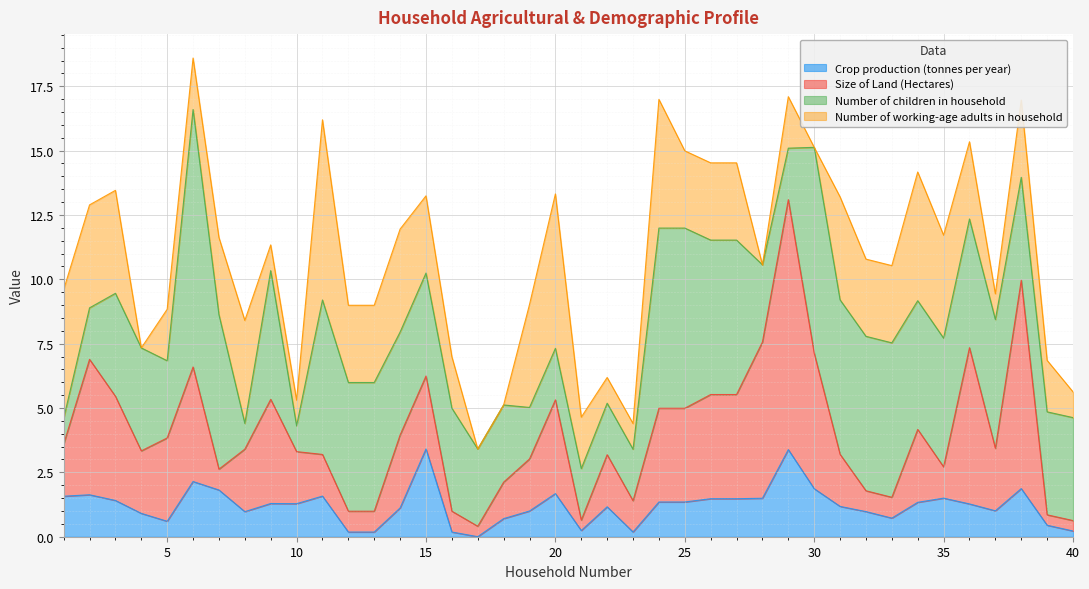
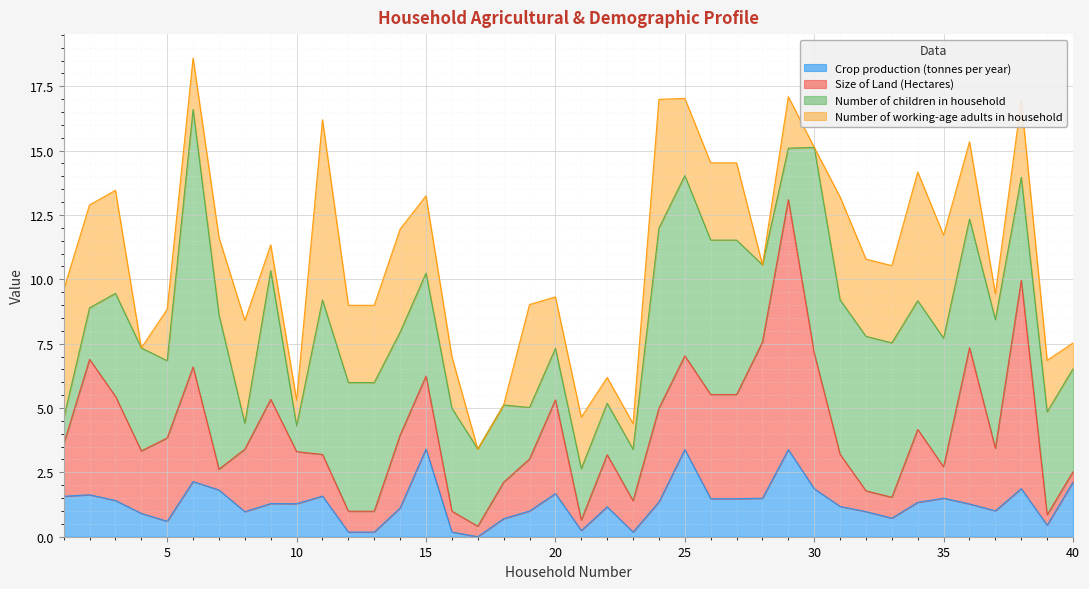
  {
    "Crop production (tonnes per year)": {
      "5": 0.6,
      "10": 1.3,
      "15": 3.4,
      "20": 1.7,
-     "25": 1.3,
+     "25": 3.4,
      "30": 1.9,
      "35": 1.5,
-     "40": 0.2
+     "40": 2.1
    },
    "Size of Land (Hectares)": {
      "5": 3.2,
      "10": 2.0,
      "15": 2.8,
      "20": 3.6,
      "25": 3.6,
      "30": 5.3,
      "35": 1.2,
      "40": 0.4
    },
    "Number of children in household": {
      "5": 3.0,
      "10": 1.0,
      "15": 4.0,
      "20": 2.0,
      "25": 7.0,
      "35": 5.0,
      "40": 4.0
    },
    "Number of working-age adults in household": {
      "5": 2,
      "10": 1,
      "15": 3,
-     "20": 6,
+     "20": 2,
      "25": 3,
      "35": 4,
      "40": 1
    }
  }
